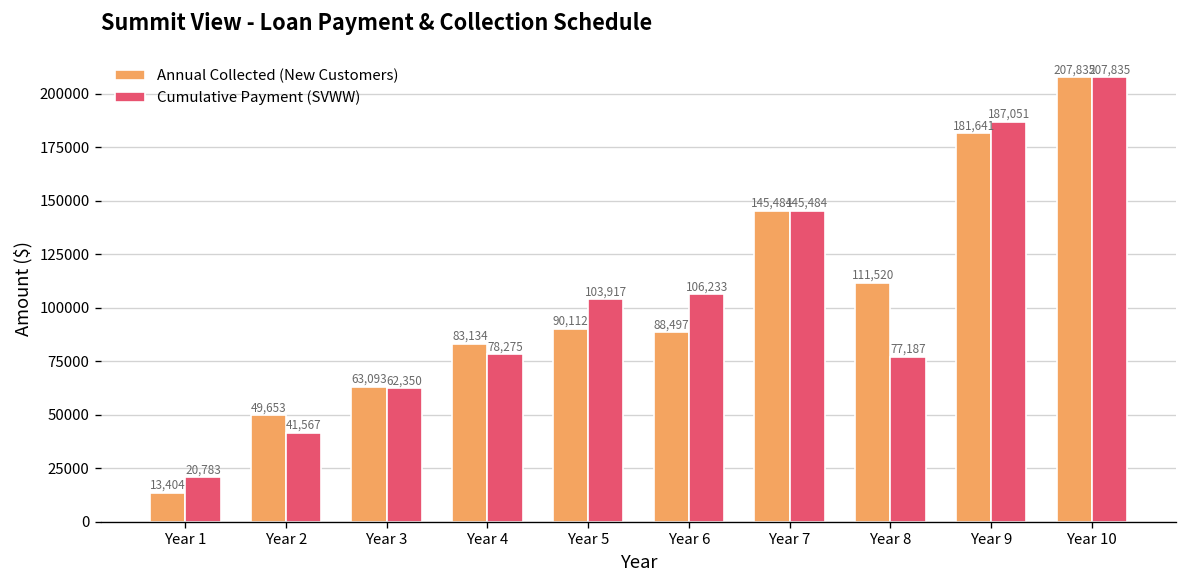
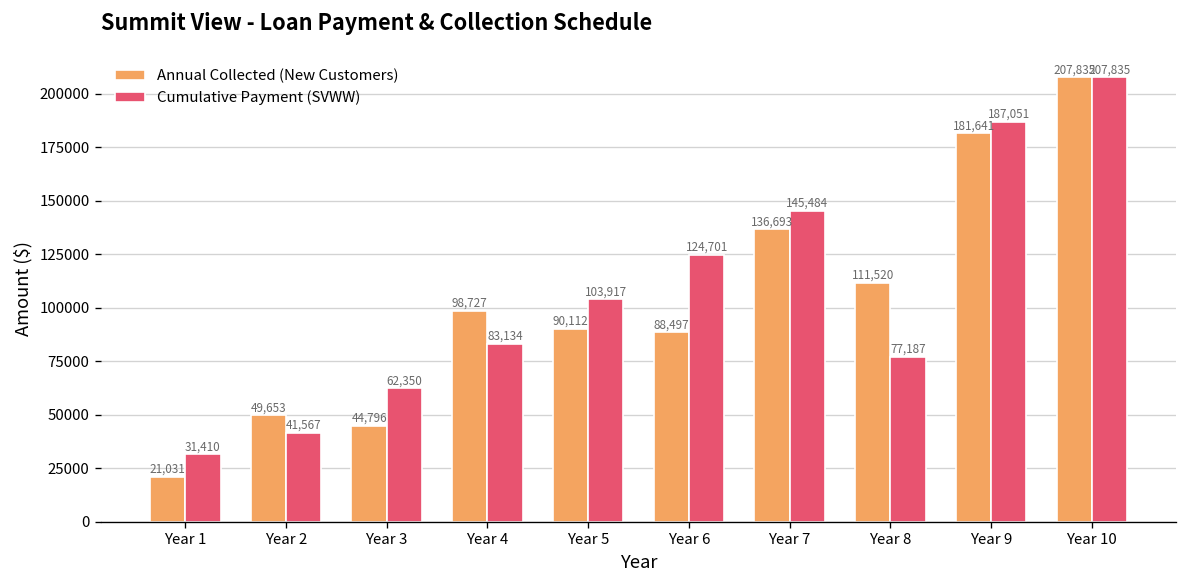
  {
    "Annual Collected (New Customers)": {
-     "Year 1": "13,404",
+     "Year 1": "21,031",
      "Year 2": "49,653",
-     "Year 3": "63,093",
-     "Year 4": "83,134",
+     "Year 3": "44,796",
+     "Year 4": "98,727",
      "Year 5": "90,112",
      "Year 6": "88,497",
-     "Year 7": "145,484",
+     "Year 7": "136,693",
      "Year 8": "111,520",
      "Year 9": "181,641"
    },
    "Cumulative Payment (SVWW)": {
-     "Year 1": "20,783",
+     "Year 1": "31,410",
      "Year 2": "41,567",
      "Year 3": "62,350",
-     "Year 4": "78,275",
+     "Year 4": "83,134",
      "Year 5": "103,917",
-     "Year 6": "106,233",
+     "Year 6": "124,701",
      "Year 7": "145,484",
      "Year 8": "77,187",
      "Year 9": "187,051"
    }
  }
